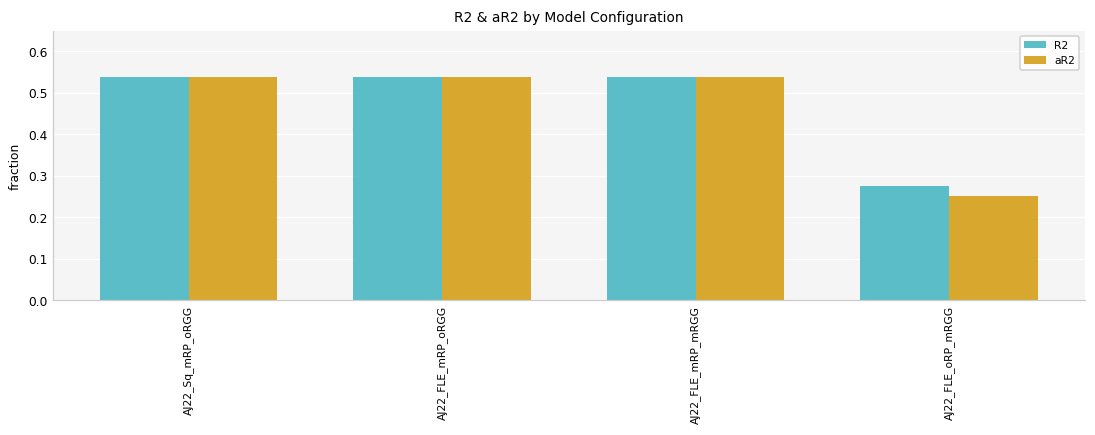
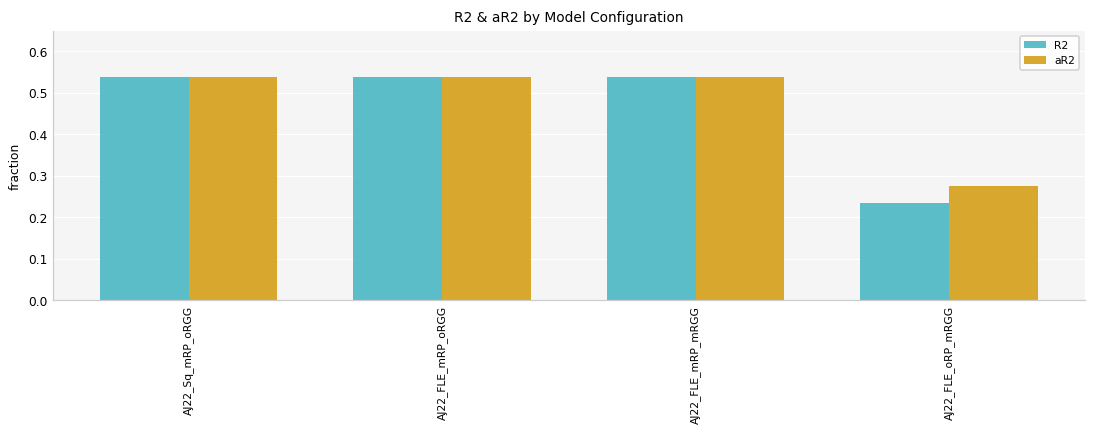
  {
    "R2": {
      "AJ22_Sq_mRP_oRGG": 0.54,
      "AJ22_FLE_mRP_oRGG": 0.54,
      "AJ22_FLE_mRP_mRGG": 0.54,
-     "AJ22_FLE_oRP_mRGG": 0.28
+     "AJ22_FLE_oRP_mRGG": 0.24
    },
    "aR2": {
      "AJ22_Sq_mRP_oRGG": 0.54,
      "AJ22_FLE_mRP_oRGG": 0.54,
      "AJ22_FLE_mRP_mRGG": 0.54,
-     "AJ22_FLE_oRP_mRGG": 0.25
+     "AJ22_FLE_oRP_mRGG": 0.28
    }
  }
